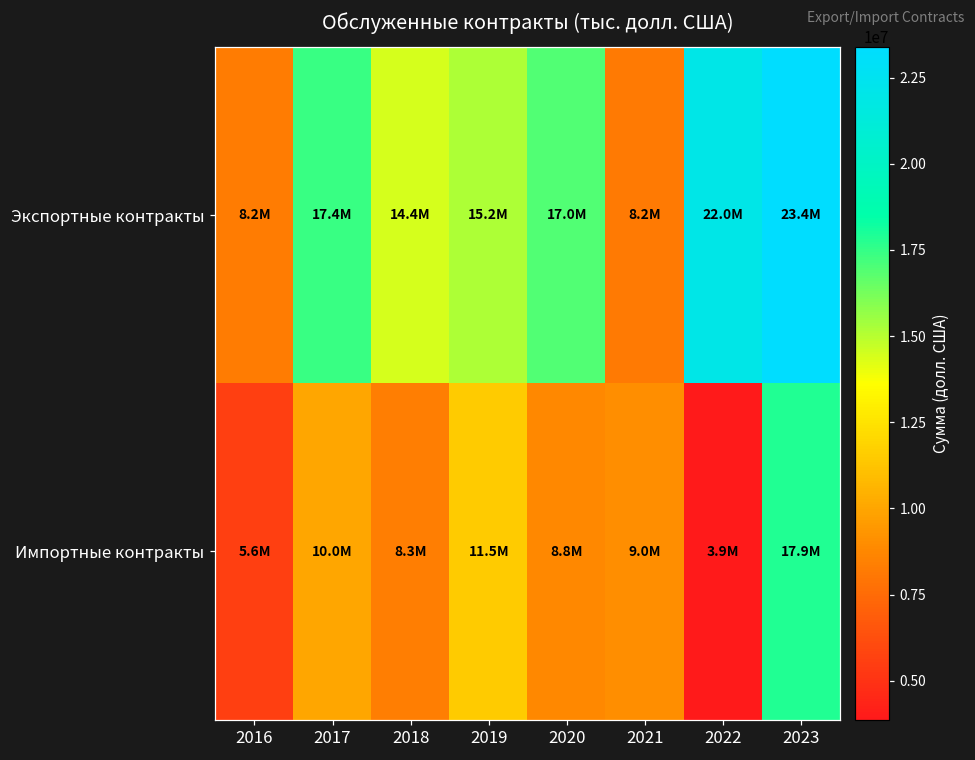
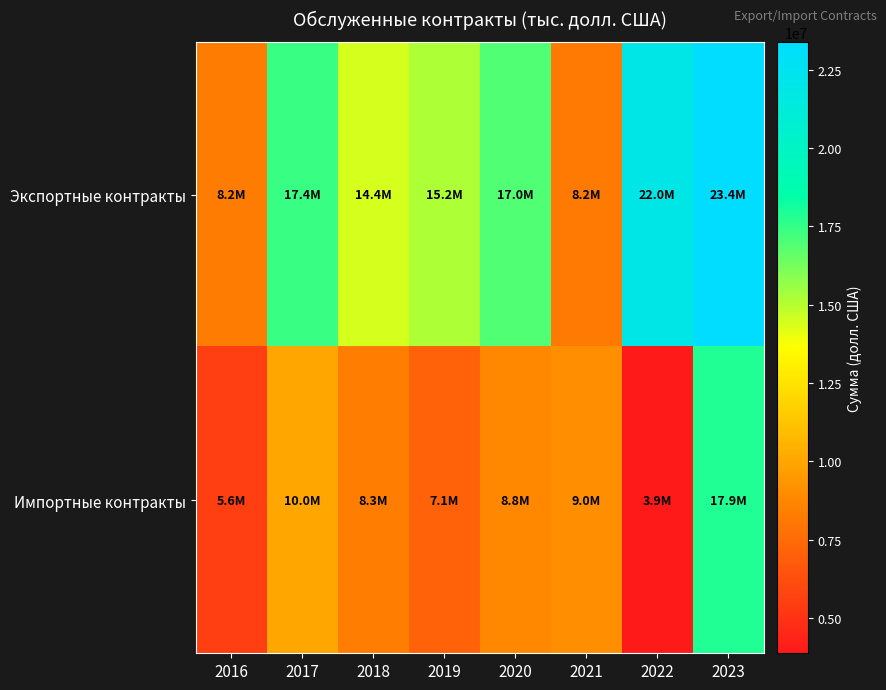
  {
    "Экспортные контракты": {
      "2016": "8.2M",
      "2017": "17.4M",
      "2018": "14.4M",
      "2019": "15.2M",
      "2020": "17.0M",
      "2021": "8.2M",
      "2022": "22.0M",
      "2023": "23.4M"
    },
    "Импортные контракты": {
      "2016": "5.6M",
      "2017": "10.0M",
      "2018": "8.3M",
-     "2019": "11.5M",
+     "2019": "7.1M",
      "2020": "8.8M",
      "2021": "9.0M",
      "2022": "3.9M",
      "2023": "17.9M"
    }
  }
